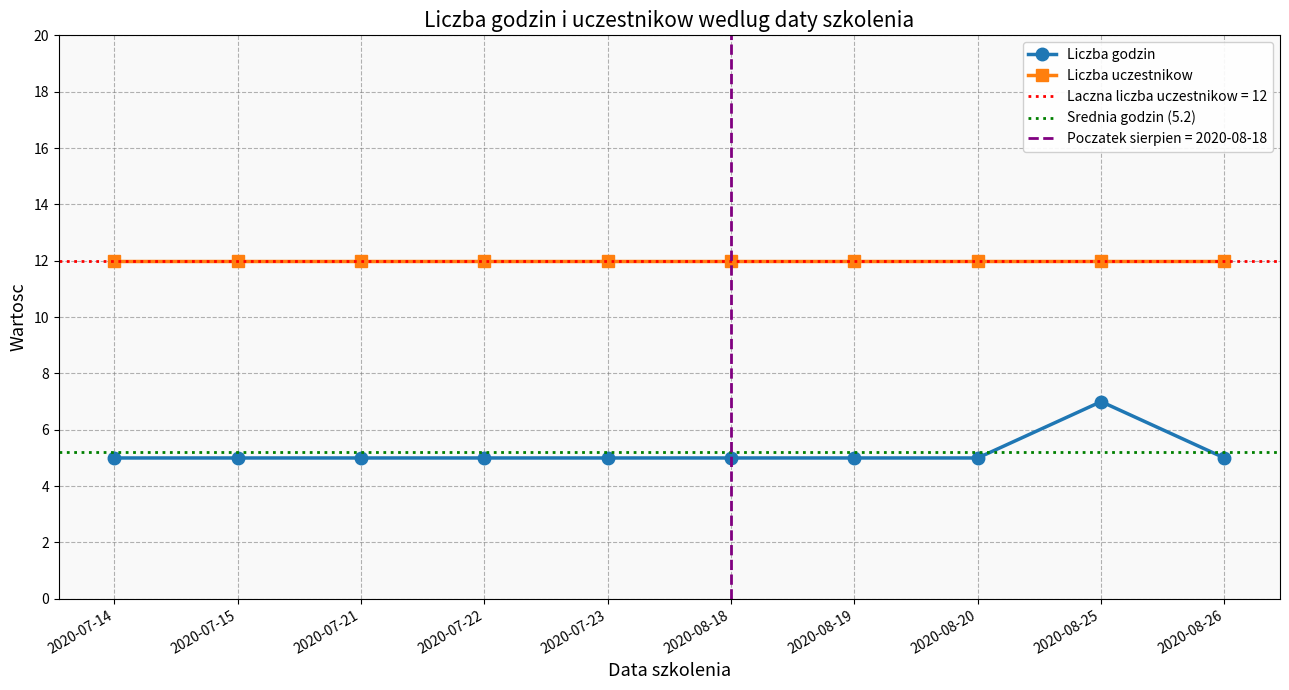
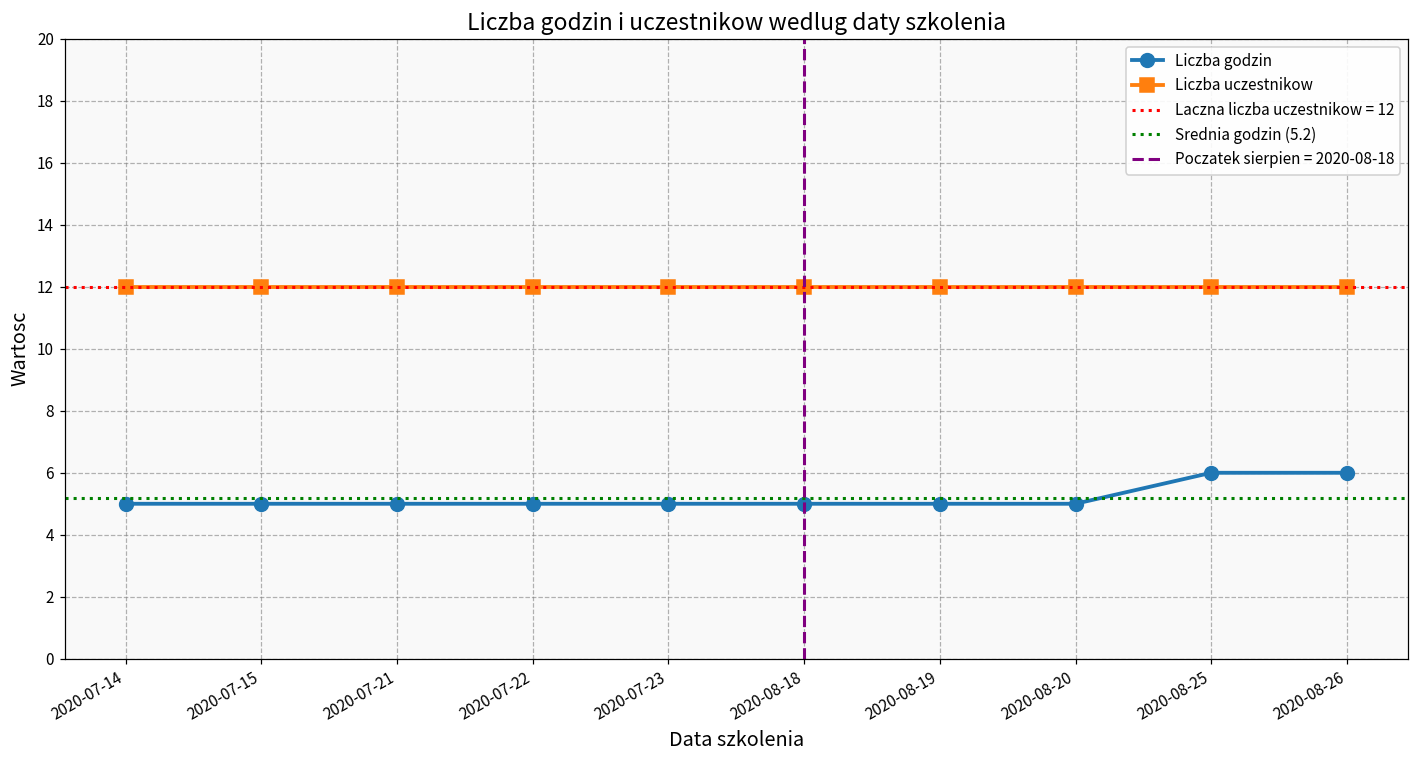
  {
    "Liczba godzin": {
      "2020-07-14": 5,
      "2020-07-15": 5,
      "2020-07-21": 5,
      "2020-07-22": 5,
      "2020-07-23": 5,
      "2020-08-18": 5,
      "2020-08-19": 5,
      "2020-08-20": 5,
-     "2020-08-25": 7,
-     "2020-08-26": 5
+     "2020-08-25": 6,
+     "2020-08-26": 6
    },
    "Liczba uczestnikow": {
      "2020-07-14": 12,
      "2020-07-15": 12,
      "2020-07-21": 12,
      "2020-07-22": 12,
      "2020-07-23": 12,
      "2020-08-18": 12,
      "2020-08-19": 12,
      "2020-08-20": 12,
      "2020-08-25": 12,
      "2020-08-26": 12
    }
  }
